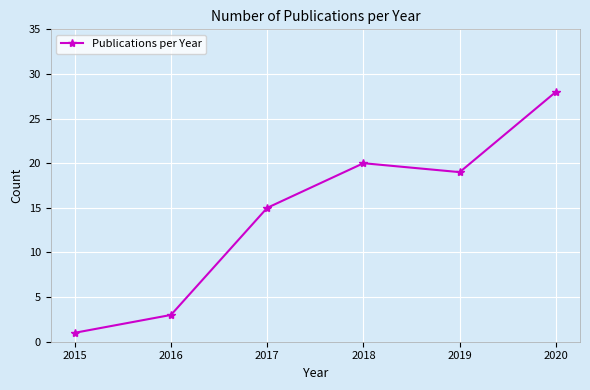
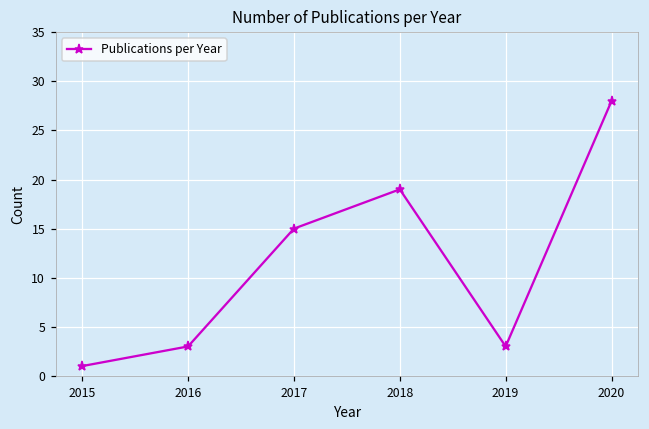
  {
    "2015": 1,
    "2016": 3,
    "2017": 15,
-   "2018": 20,
-   "2019": 19,
+   "2018": 19,
+   "2019": 3,
    "2020": 28
  }
